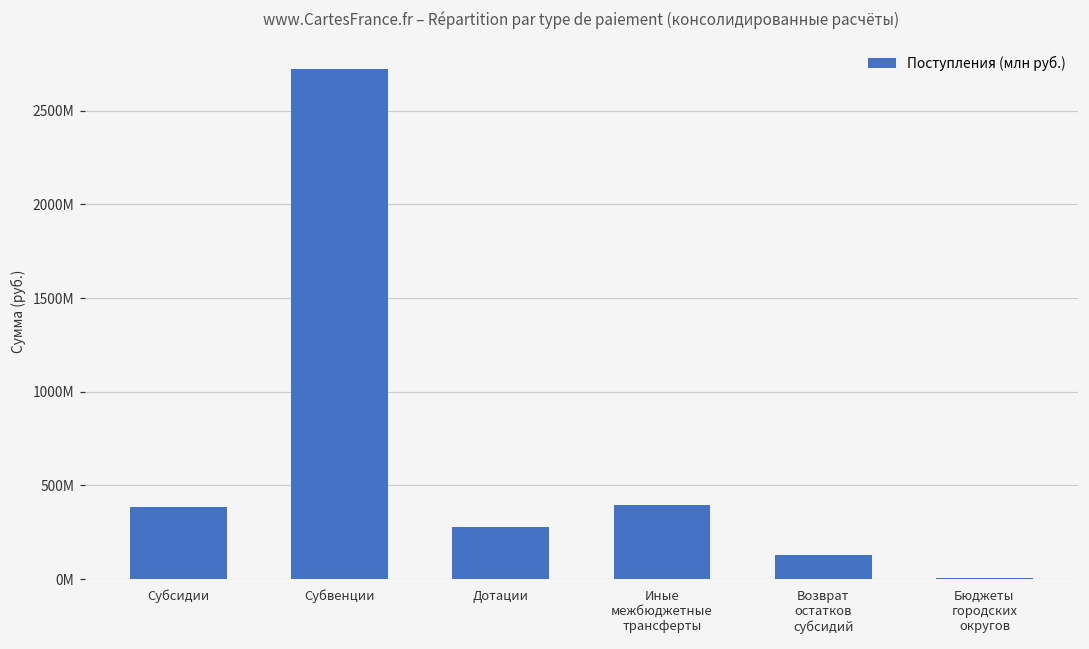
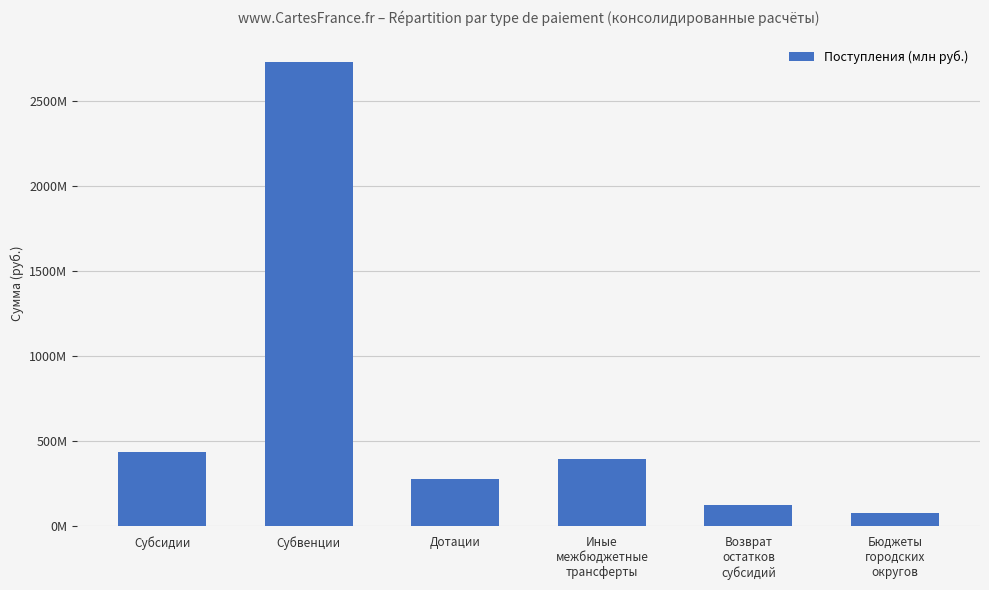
  {
-   "Субсидии": 390000000,
+   "Субсидии": 430000000,
    "Субвенции": 2720000000,
    "Дотации": 280000000,
    "Иные межбюджетные трансферты": 390000000,
    "Возврат остатков субсидий": 130000000,
-   "Бюджеты городских округов": 10000000
+   "Бюджеты городских округов": 80000000
  }
